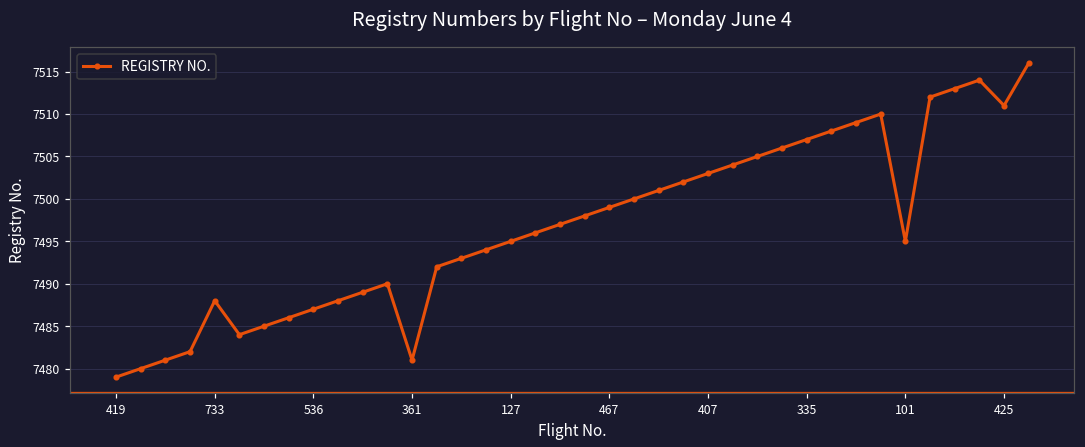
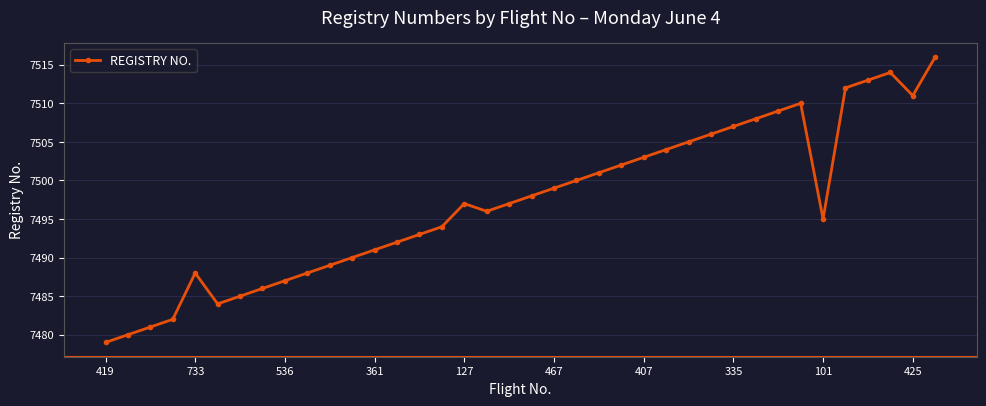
  {
    "419": 7479,
    "733": 7488,
    "536": 7487,
-   "361": 7481,
-   "127": 7495,
+   "361": 7491,
+   "127": 7497,
    "467": 7499,
    "407": 7503,
    "335": 7507,
    "101": 7495,
    "425": 7511
  }
